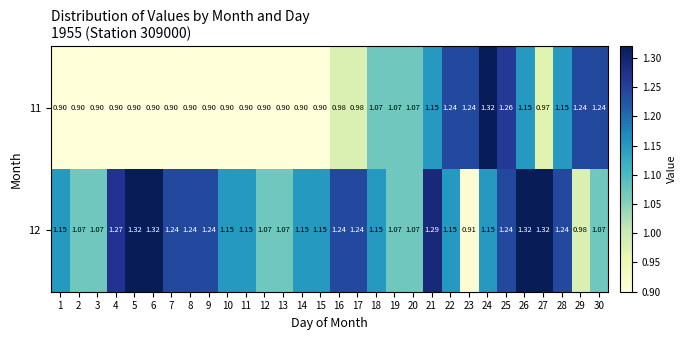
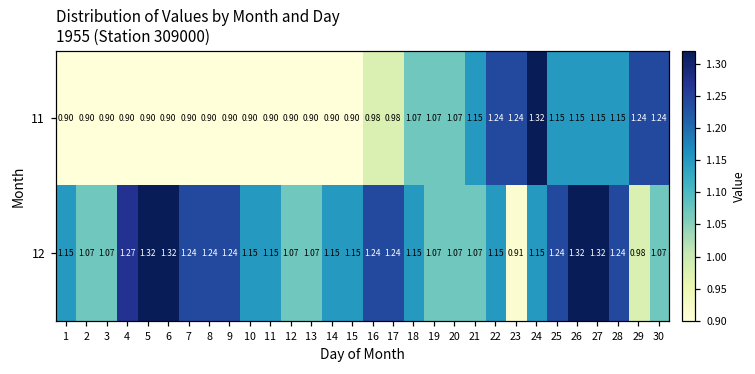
  {
    "11": {
      "1": 0.90,
      "2": 0.90,
      "3": 0.90,
      "4": 0.90,
      "5": 0.90,
      "6": 0.90,
      "7": 0.90,
      "8": 0.90,
      "9": 0.90,
      "10": 0.90,
      "11": 0.90,
      "12": 0.90,
      "13": 0.90,
      "14": 0.90,
      "15": 0.90,
      "16": 0.98,
      "17": 0.98,
      "18": 1.07,
      "19": 1.07,
      "20": 1.07,
      "21": 1.15,
      "22": 1.24,
      "23": 1.24,
      "24": 1.32,
-     "25": 1.26,
+     "25": 1.15,
      "26": 1.15,
-     "27": 0.97,
+     "27": 1.15,
      "28": 1.15,
      "29": 1.24,
      "30": 1.24
    },
    "12": {
      "1": 1.15,
      "2": 1.07,
      "3": 1.07,
      "4": 1.27,
      "5": 1.32,
      "6": 1.32,
      "7": 1.24,
      "8": 1.24,
      "9": 1.24,
      "10": 1.15,
      "11": 1.15,
      "12": 1.07,
      "13": 1.07,
      "14": 1.15,
      "15": 1.15,
      "16": 1.24,
      "17": 1.24,
      "18": 1.15,
      "19": 1.07,
      "20": 1.07,
-     "21": 1.29,
+     "21": 1.07,
      "22": 1.15,
      "23": 0.91,
      "24": 1.15,
      "25": 1.24,
      "26": 1.32,
      "27": 1.32,
      "28": 1.24,
      "29": 0.98,
      "30": 1.07
    }
  }
